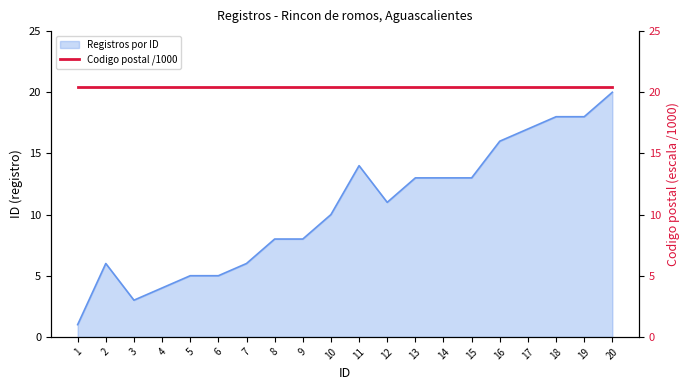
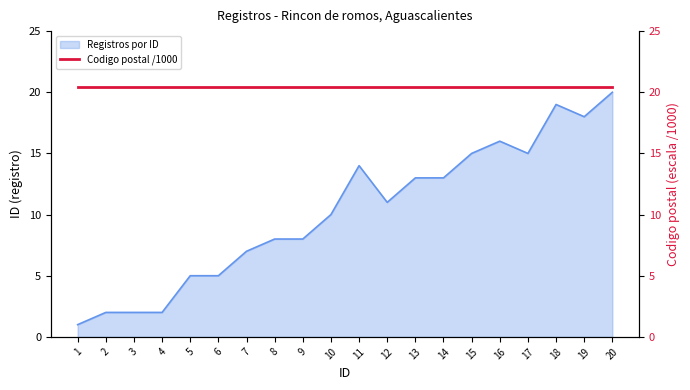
  {
    "Registros por ID": {
      "1": 1,
-     "2": 6,
-     "3": 3,
-     "4": 4,
+     "2": 2,
+     "3": 2,
+     "4": 2,
      "5": 5,
      "6": 5,
-     "7": 6,
+     "7": 7,
      "8": 8,
      "9": 8,
      "10": 10,
      "11": 14,
      "12": 11,
      "13": 13,
      "14": 13,
-     "15": 13,
+     "15": 15,
      "16": 16,
-     "17": 17,
-     "18": 18,
+     "17": 15,
+     "18": 19,
      "19": 18,
      "20": 20
    },
    "Codigo postal /1000": {
      "1": 20.4,
      "2": 20.4,
      "3": 20.4,
      "4": 20.4,
      "5": 20.4,
      "6": 20.4,
      "7": 20.4,
      "8": 20.4,
      "9": 20.4,
      "10": 20.4,
      "11": 20.4,
      "12": 20.4,
      "13": 20.4,
      "14": 20.4,
      "15": 20.4,
      "16": 20.4,
      "17": 20.4,
      "18": 20.4,
      "19": 20.4,
      "20": 20.4
    }
  }
